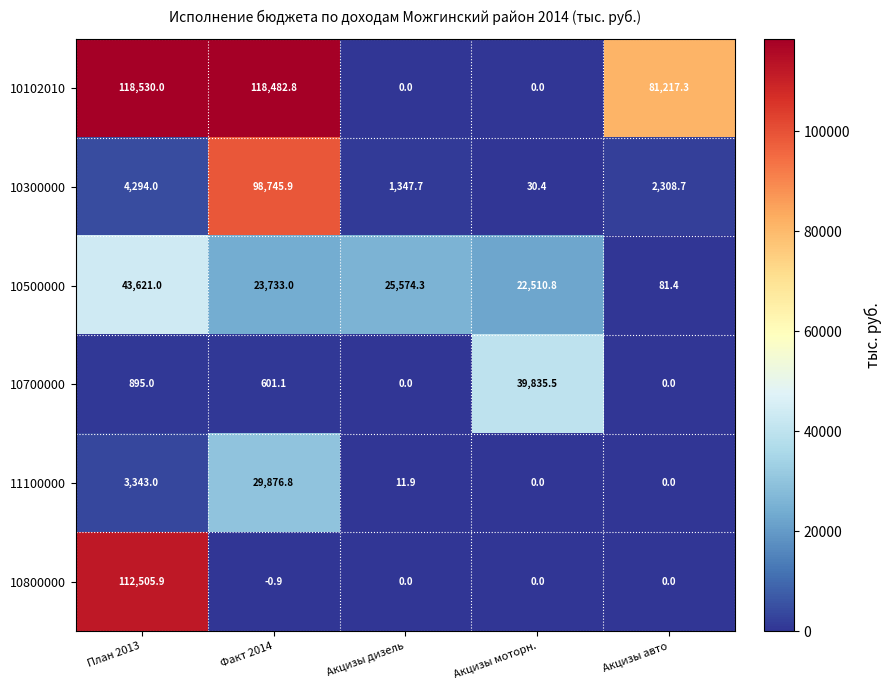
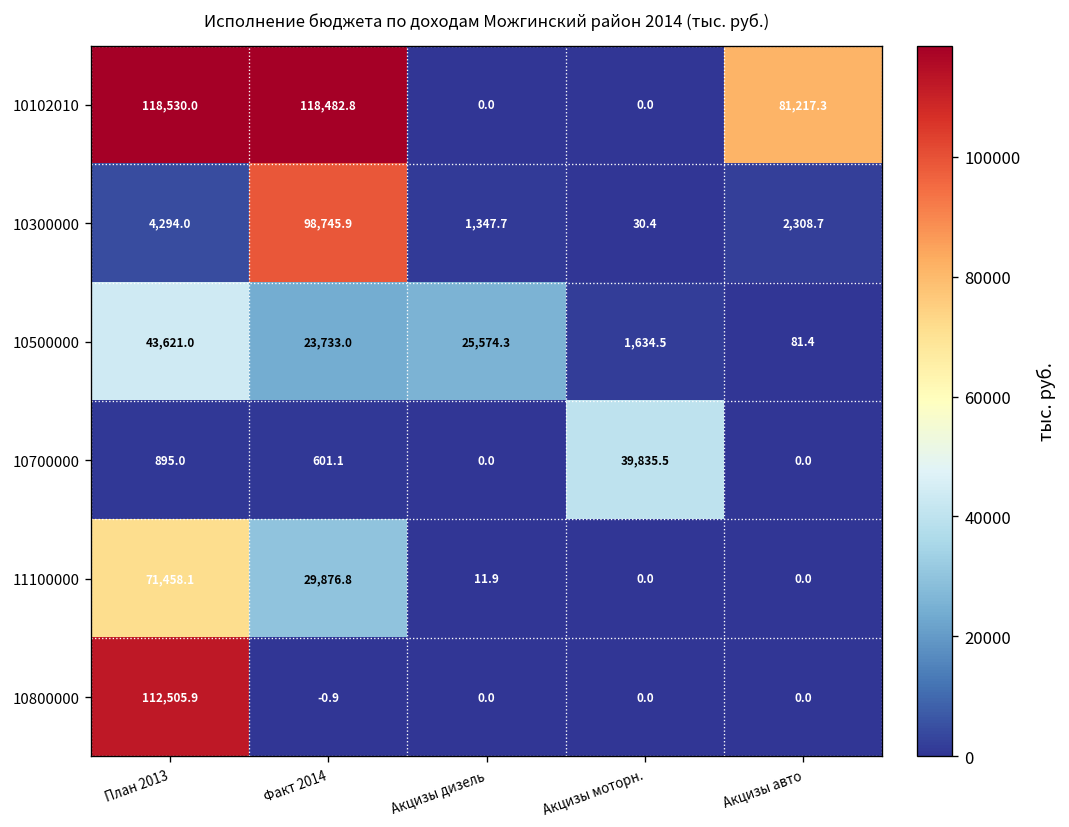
  {
    "10102010": {
      "План 2013": "118,530.0",
      "Факт 2014": "118,482.8",
      "Акцизы дизель": "0.0",
      "Акцизы моторн.": "0.0",
      "Акцизы авто": "81,217.3"
    },
    "10300000": {
      "План 2013": "4,294.0",
      "Факт 2014": "98,745.9",
      "Акцизы дизель": "1,347.7",
      "Акцизы моторн.": "30.4",
      "Акцизы авто": "2,308.7"
    },
    "10500000": {
      "План 2013": "43,621.0",
      "Факт 2014": "23,733.0",
      "Акцизы дизель": "25,574.3",
-     "Акцизы моторн.": "22,510.8",
+     "Акцизы моторн.": "1,634.5",
      "Акцизы авто": "81.4"
    },
    "10700000": {
      "План 2013": "895.0",
      "Факт 2014": "601.1",
      "Акцизы дизель": "0.0",
      "Акцизы моторн.": "39,835.5",
      "Акцизы авто": "0.0"
    },
    "11100000": {
-     "План 2013": "3,343.0",
+     "План 2013": "71,458.1",
      "Факт 2014": "29,876.8",
      "Акцизы дизель": "11.9",
      "Акцизы моторн.": "0.0",
      "Акцизы авто": "0.0"
    },
    "10800000": {
      "План 2013": "112,505.9",
      "Факт 2014": "-0.9",
      "Акцизы дизель": "0.0",
      "Акцизы моторн.": "0.0",
      "Акцизы авто": "0.0"
    }
  }
